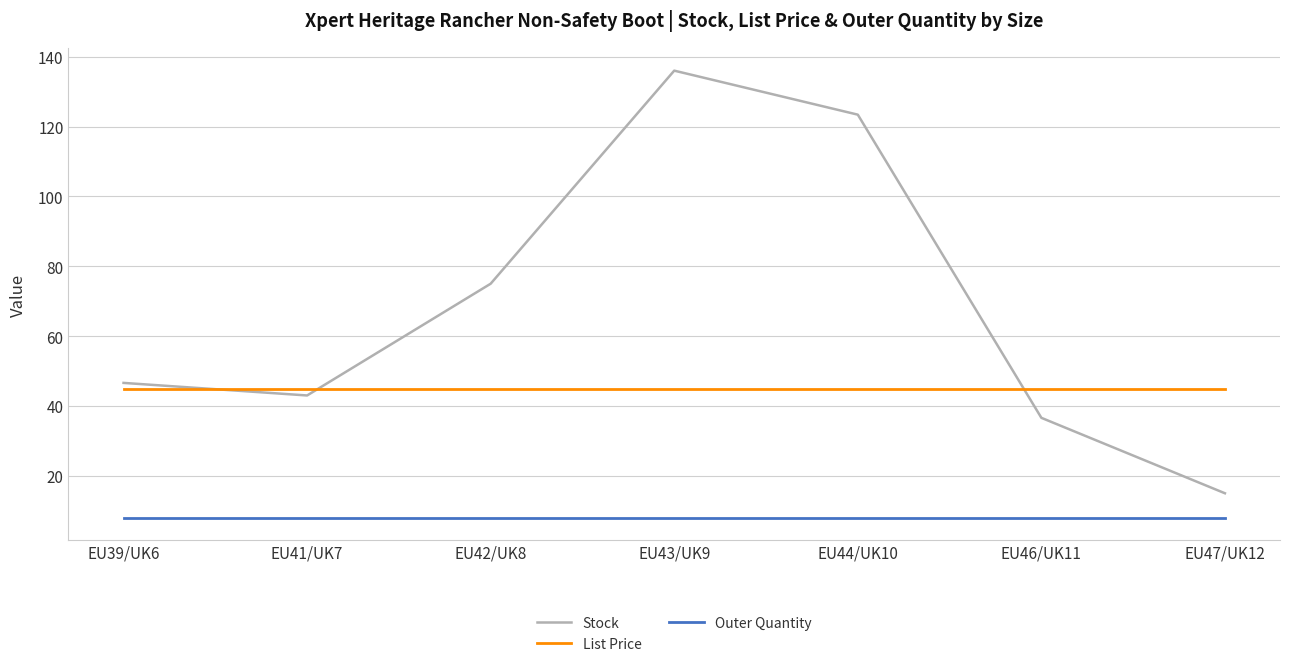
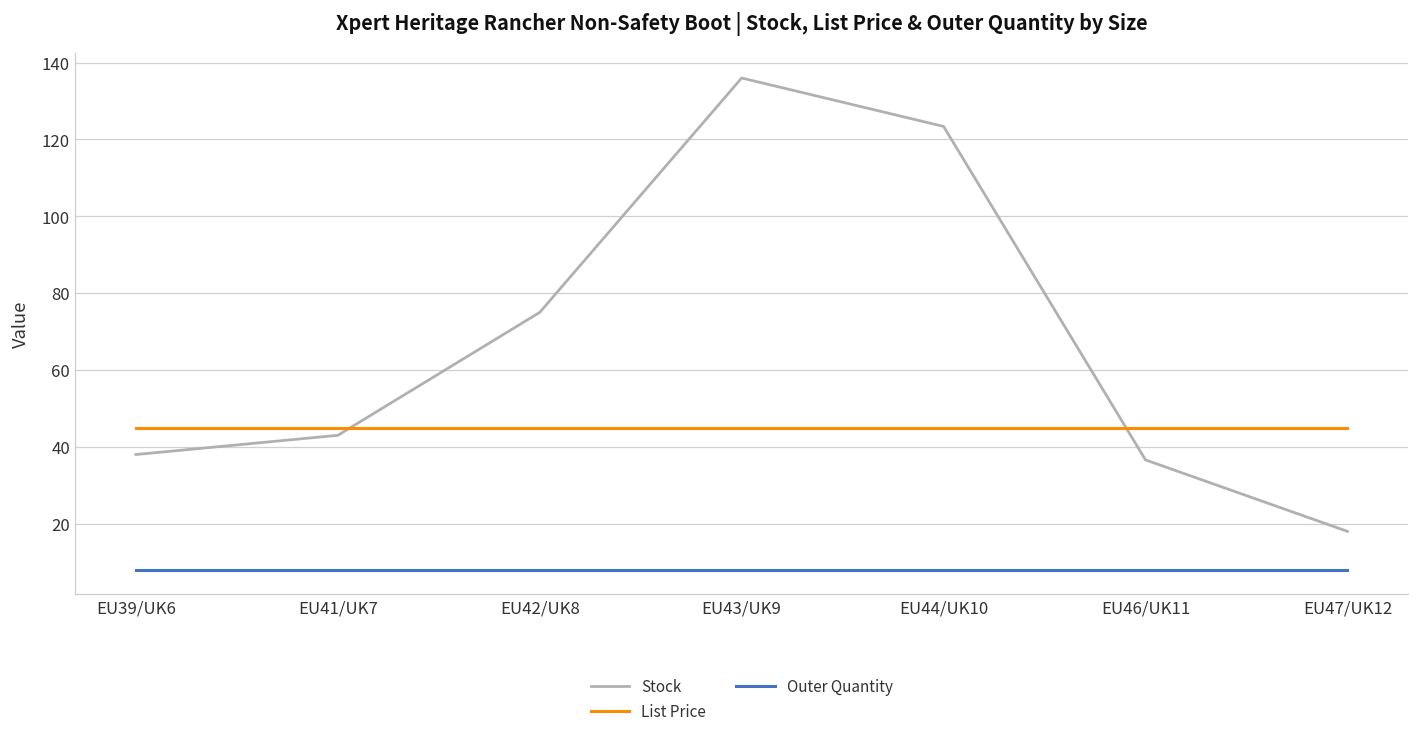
  {
    "Stock": {
-     "EU39/UK6": 47,
+     "EU39/UK6": 38,
      "EU41/UK7": 43,
      "EU42/UK8": 75,
      "EU43/UK9": 136,
      "EU44/UK10": 123,
      "EU46/UK11": 37,
-     "EU47/UK12": 15
+     "EU47/UK12": 18
    },
    "List Price": {
      "EU39/UK6": 45,
      "EU41/UK7": 45,
      "EU42/UK8": 45,
      "EU43/UK9": 45,
      "EU44/UK10": 45,
      "EU46/UK11": 45,
      "EU47/UK12": 45
    },
    "Outer Quantity": {
      "EU39/UK6": 8,
      "EU41/UK7": 8,
      "EU42/UK8": 8,
      "EU43/UK9": 8,
      "EU44/UK10": 8,
      "EU46/UK11": 8,
      "EU47/UK12": 8
    }
  }
